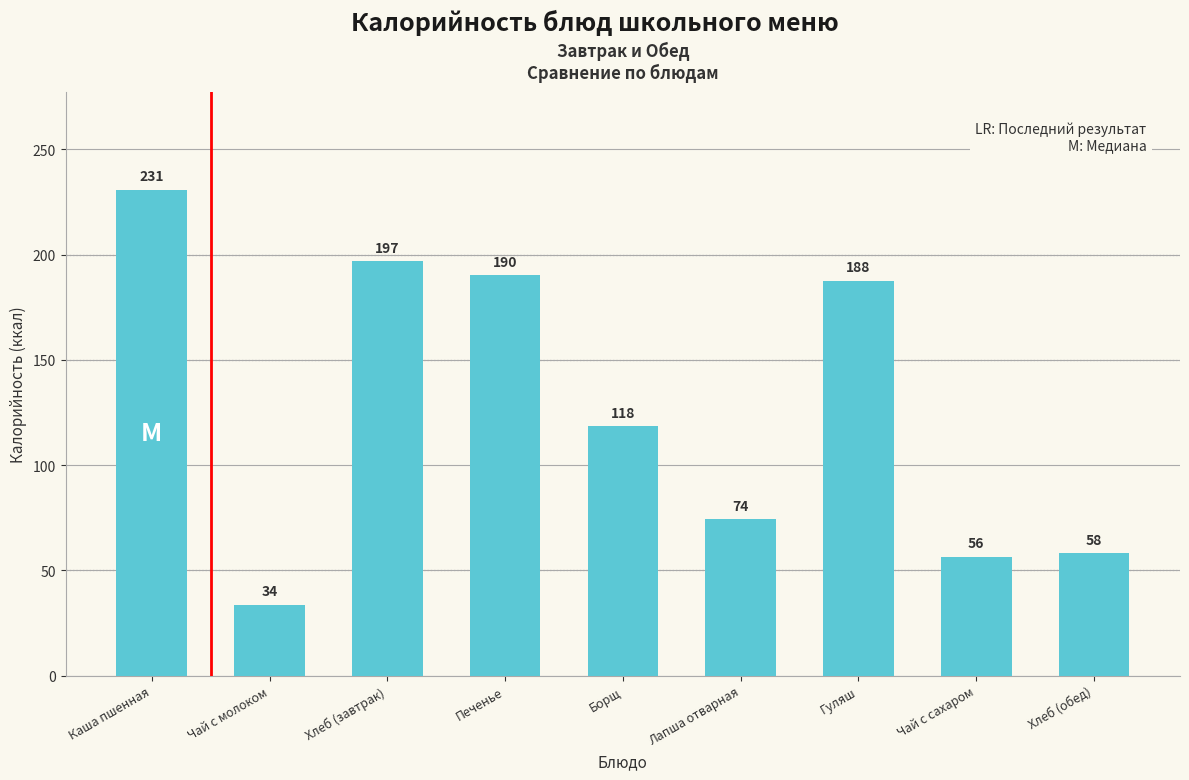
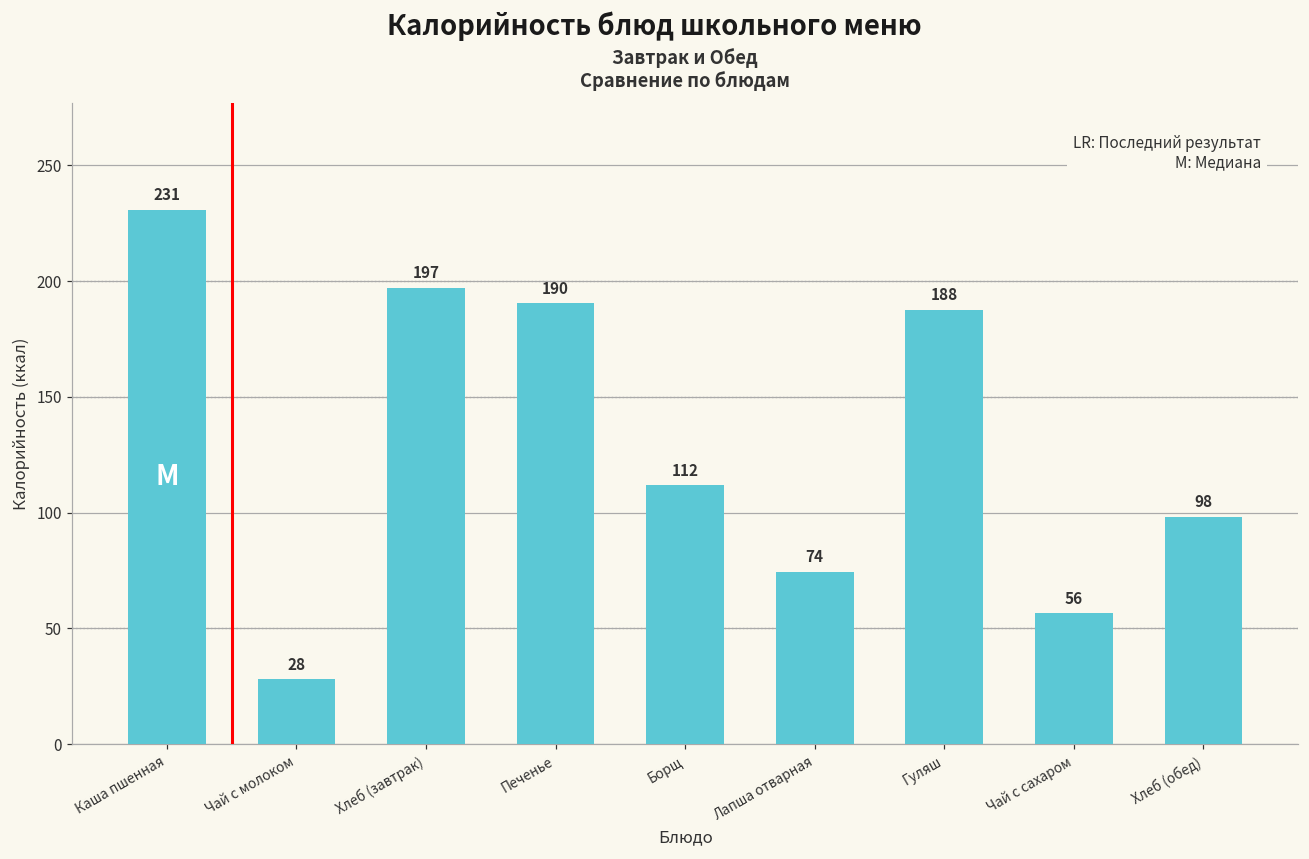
  {
    "Каша пшенная": 231,
-   "Чай с молоком": 34,
+   "Чай с молоком": 28,
    "Хлеб (завтрак)": 197,
    "Печенье": 190,
-   "Борщ": 118,
+   "Борщ": 112,
    "Лапша отварная": 74,
    "Гуляш": 188,
    "Чай с сахаром": 56,
-   "Хлеб (обед)": 58
+   "Хлеб (обед)": 98
  }
